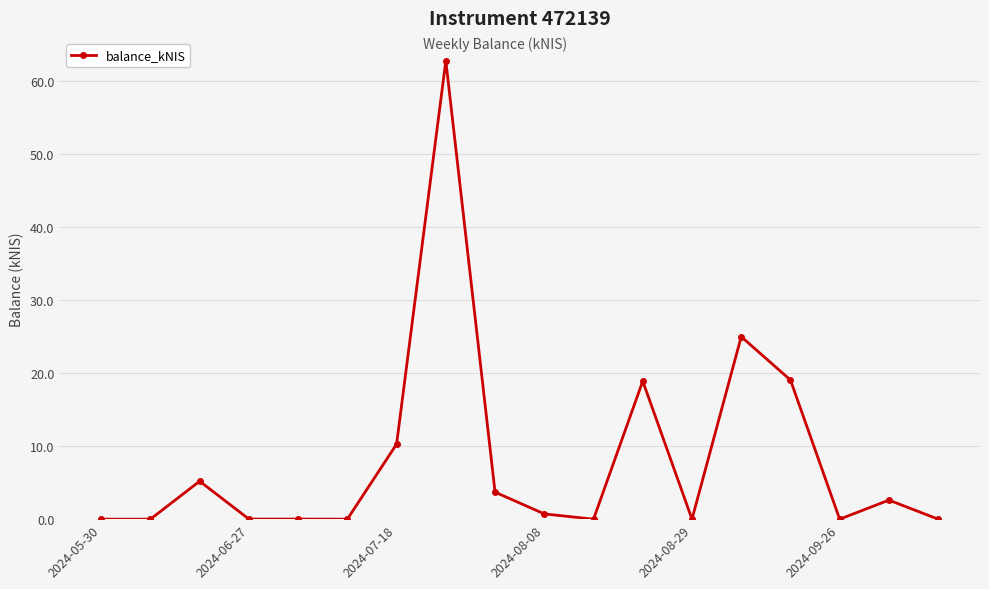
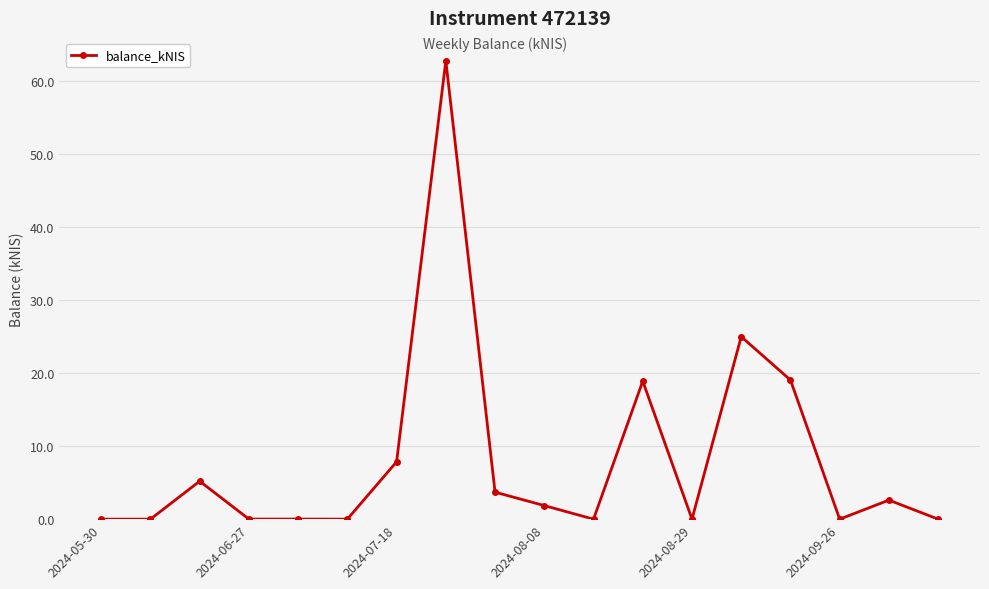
  {
    "2024-05-30": 0,
    "2024-06-27": 0,
-   "2024-07-18": 10,
-   "2024-08-08": 1,
+   "2024-07-18": 8,
+   "2024-08-08": 2,
    "2024-08-29": 0,
    "2024-09-26": 0
  }
